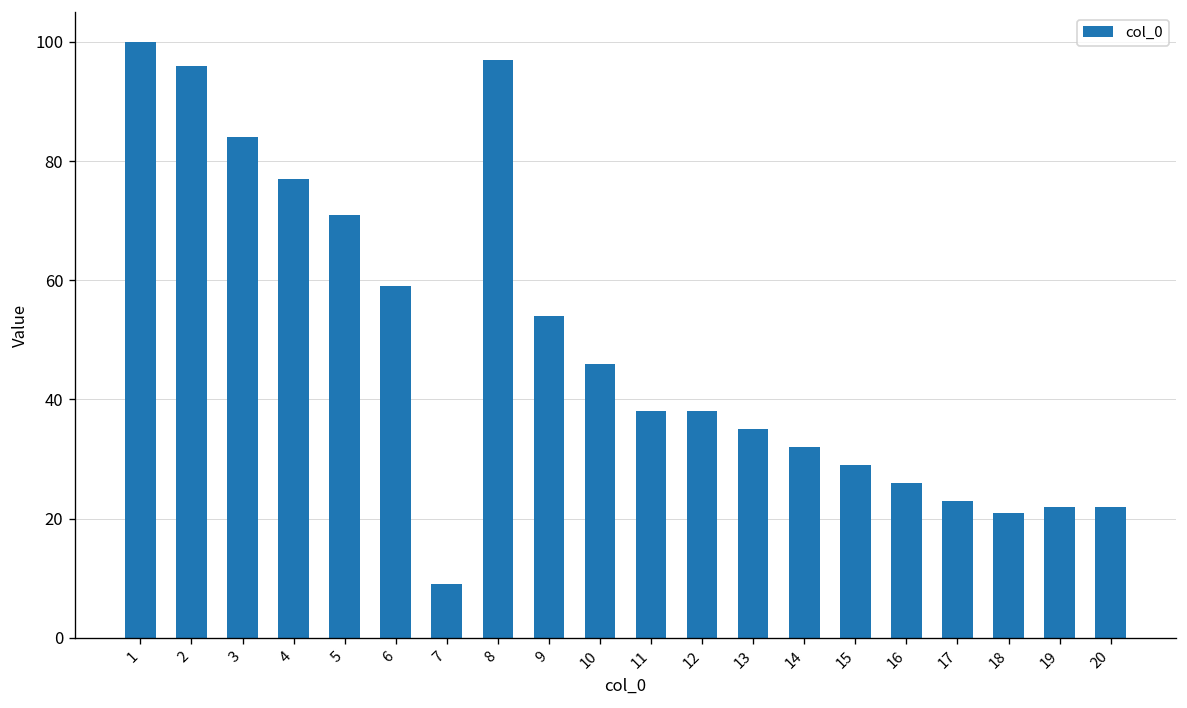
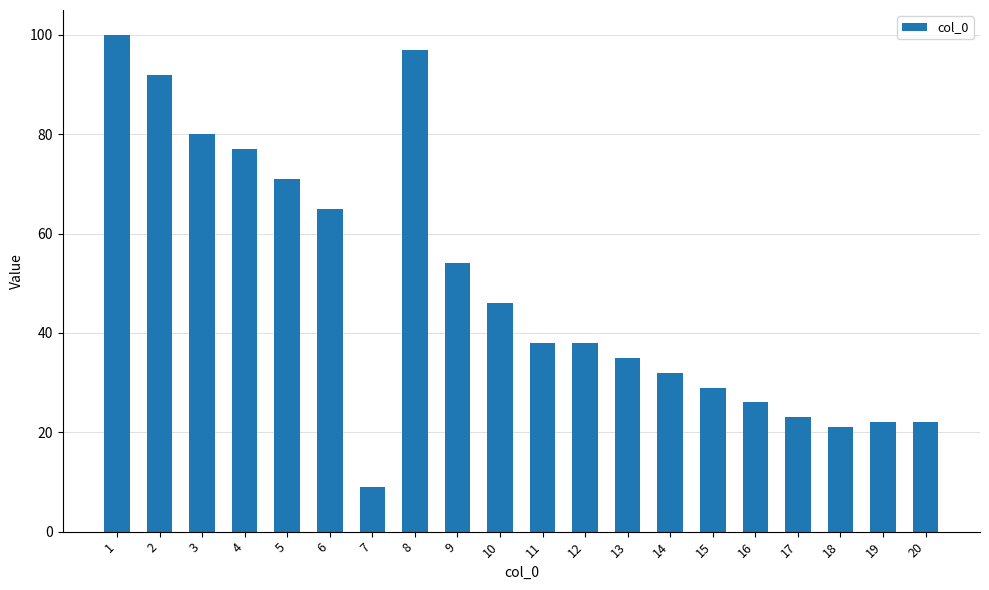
  {
    "1": 100,
-   "2": 96,
-   "3": 84,
+   "2": 92,
+   "3": 80,
    "4": 77,
    "5": 71,
-   "6": 59,
+   "6": 65,
    "7": 9,
    "8": 97,
    "9": 54,
    "10": 46,
    "11": 38,
    "12": 38,
    "13": 35,
    "14": 32,
    "15": 29,
    "16": 26,
    "17": 23,
    "18": 21,
    "19": 22,
    "20": 22
  }
